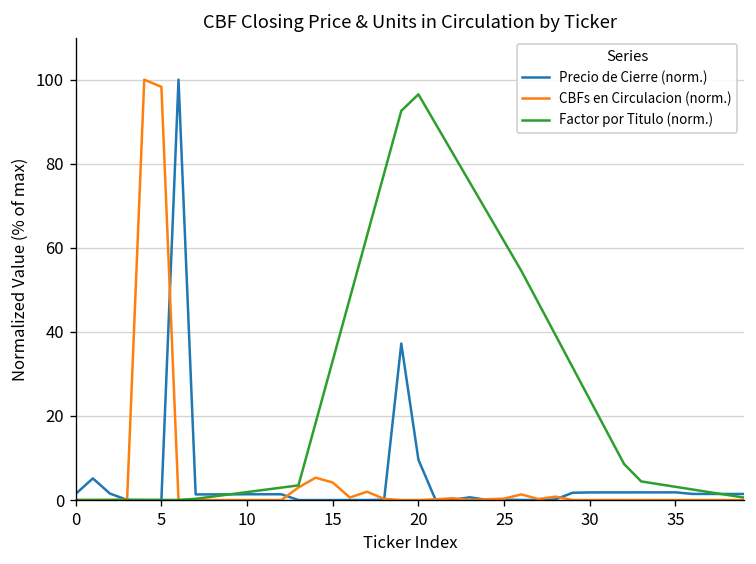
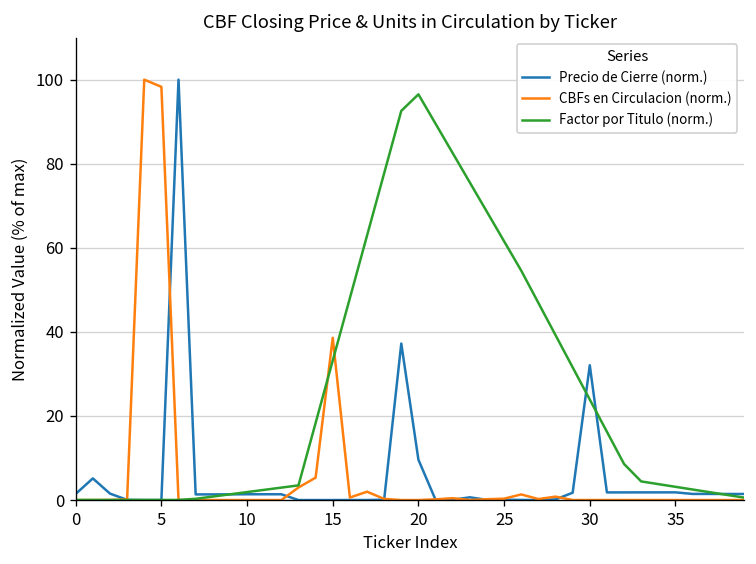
  {
    "Precio de Cierre (norm.)": {
      "0": 1,
      "15": 0,
      "20": 10,
-     "30": 2,
+     "30": 32,
      "35": 2
    },
    "CBFs en Circulacion (norm.)": {
      "5": 98,
      "10": 0,
-     "15": 4,
+     "15": 39,
      "20": 0,
      "30": 0,
      "35": 0
    },
    "Factor por Titulo (norm.)": {
      "15": 33,
      "20": 97,
      "25": 62,
      "30": 24,
      "35": 3
    }
  }
